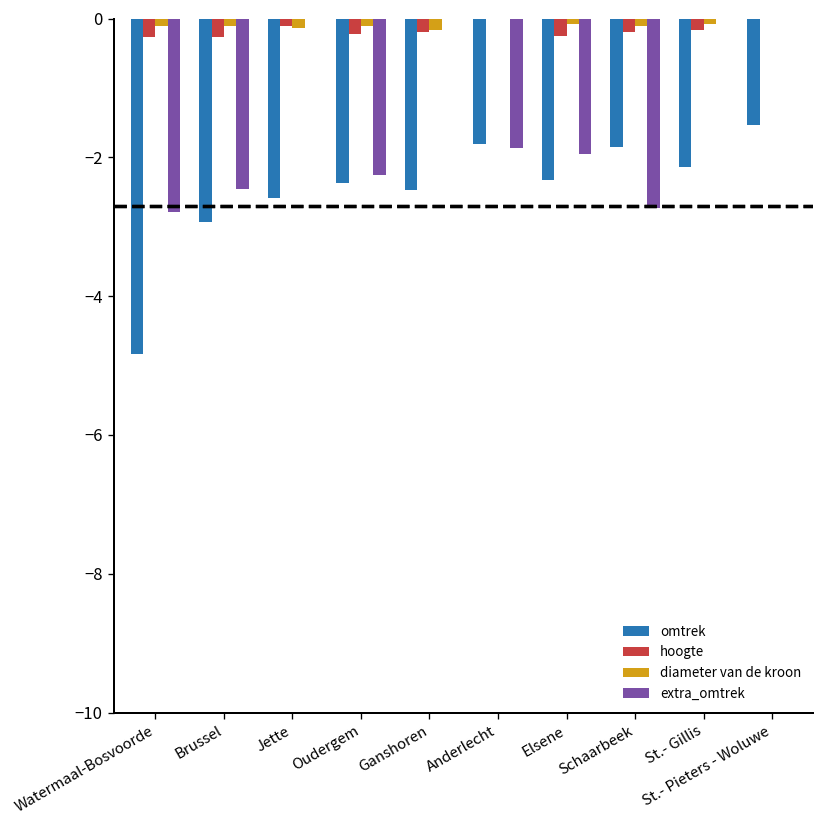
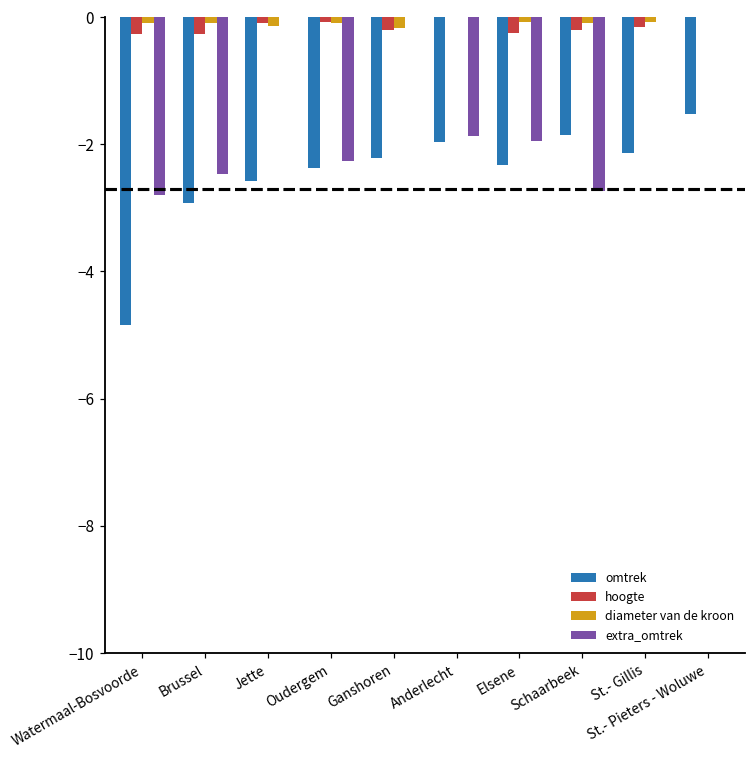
  {
    "omtrek": {
      "Watermaal-Bosvoorde": -4.8,
      "Brussel": -2.9,
      "Jette": -2.6,
      "Oudergem": -2.4,
-     "Ganshoren": -2.5,
-     "Anderlecht": -1.8,
+     "Ganshoren": -2.2,
+     "Anderlecht": -2.0,
      "Elsene": -2.3,
      "Schaarbeek": -1.9,
      "St.- Gillis": -2.1,
      "St.- Pieters - Woluwe": -1.5
    },
    "hoogte": {
      "Watermaal-Bosvoorde": -0.3,
      "Brussel": -0.3,
      "Jette": -0.1,
-     "Oudergem": -0.2,
+     "Oudergem": -0.1,
      "Ganshoren": -0.2,
      "Anderlecht": 0.0,
      "Elsene": -0.3,
      "Schaarbeek": -0.2,
      "St.- Gillis": -0.2,
      "St.- Pieters - Woluwe": 0.0
    },
    "diameter van de kroon": {
      "Watermaal-Bosvoorde": -0.1,
      "Brussel": -0.1,
      "Jette": -0.1,
      "Oudergem": -0.1,
      "Ganshoren": -0.2,
      "Anderlecht": 0.0,
      "Elsene": -0.1,
      "Schaarbeek": -0.1,
      "St.- Gillis": -0.1,
      "St.- Pieters - Woluwe": 0.0
    },
    "extra_omtrek": {
      "Watermaal-Bosvoorde": -2.8,
      "Brussel": -2.5,
      "Jette": 0.0,
      "Oudergem": -2.3,
      "Ganshoren": 0.0,
      "Anderlecht": -1.9,
      "Elsene": -2.0,
      "Schaarbeek": -2.7,
      "St.- Gillis": 0.0,
      "St.- Pieters - Woluwe": 0.0
    }
  }
